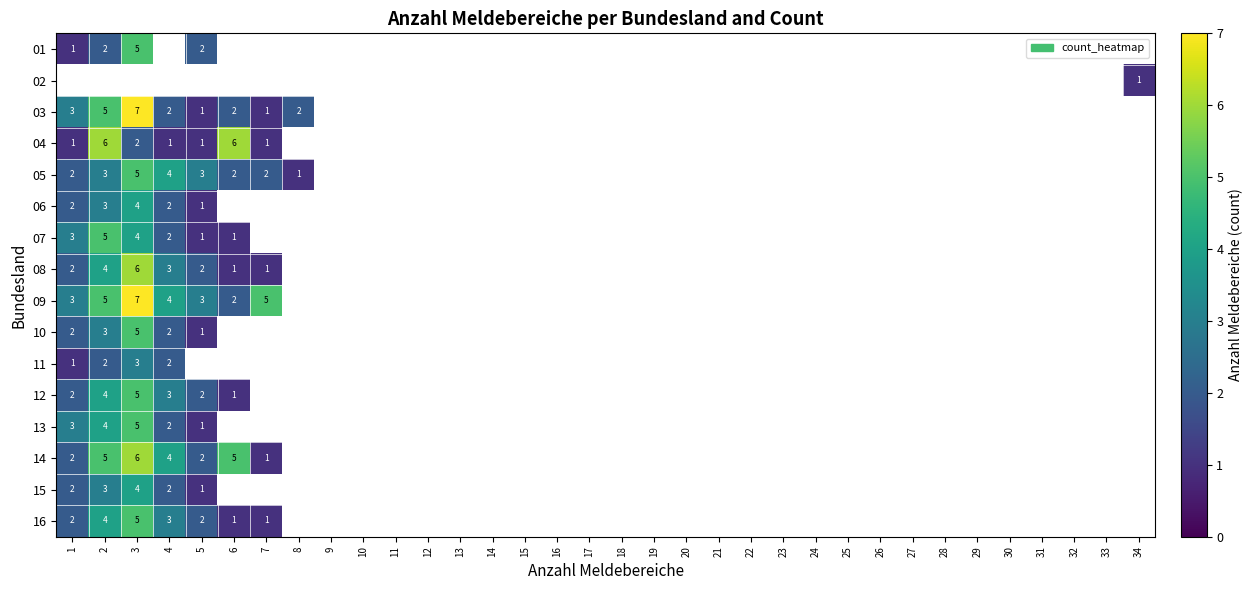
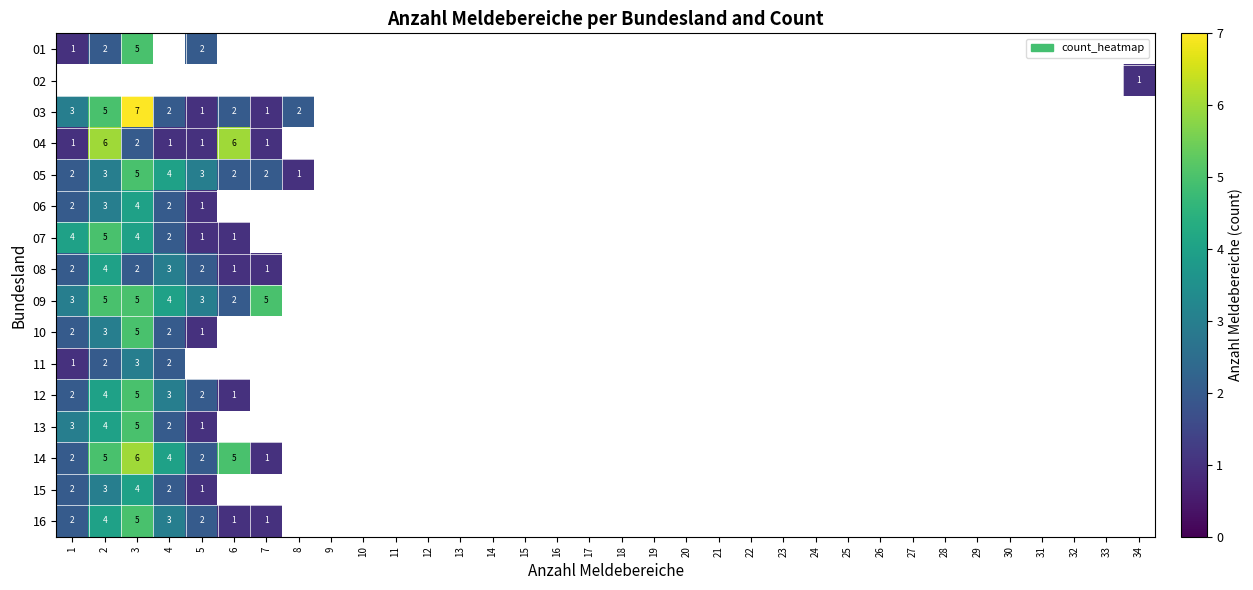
  {
    "01": {
      "1": 1,
      "2": 2,
      "3": 5,
      "5": 2
    },
    "02": {
      "34": 1
    },
    "03": {
      "1": 3,
      "2": 5,
      "3": 7,
      "4": 2,
      "5": 1,
      "6": 2,
      "7": 1,
      "8": 2
    },
    "04": {
      "1": 1,
      "2": 6,
      "3": 2,
      "4": 1,
      "5": 1,
      "6": 6,
      "7": 1
    },
    "05": {
      "1": 2,
      "2": 3,
      "3": 5,
      "4": 4,
      "5": 3,
      "6": 2,
      "7": 2,
      "8": 1
    },
    "06": {
      "1": 2,
      "2": 3,
      "3": 4,
      "4": 2,
      "5": 1
    },
    "07": {
-     "1": 3,
+     "1": 4,
      "2": 5,
      "3": 4,
      "4": 2,
      "5": 1,
      "6": 1
    },
    "08": {
      "1": 2,
      "2": 4,
-     "3": 6,
+     "3": 2,
      "4": 3,
      "5": 2,
      "6": 1,
      "7": 1
    },
    "09": {
      "1": 3,
      "2": 5,
-     "3": 7,
+     "3": 5,
      "4": 4,
      "5": 3,
      "6": 2,
      "7": 5
    },
    "10": {
      "1": 2,
      "2": 3,
      "3": 5,
      "4": 2,
      "5": 1
    },
    "11": {
      "1": 1,
      "2": 2,
      "3": 3,
      "4": 2
    },
    "12": {
      "1": 2,
      "2": 4,
      "3": 5,
      "4": 3,
      "5": 2,
      "6": 1
    },
    "13": {
      "1": 3,
      "2": 4,
      "3": 5,
      "4": 2,
      "5": 1
    },
    "14": {
      "1": 2,
      "2": 5,
      "3": 6,
      "4": 4,
      "5": 2,
      "6": 5,
      "7": 1
    },
    "15": {
      "1": 2,
      "2": 3,
      "3": 4,
      "4": 2,
      "5": 1
    },
    "16": {
      "1": 2,
      "2": 4,
      "3": 5,
      "4": 3,
      "5": 2,
      "6": 1,
      "7": 1
    }
  }
